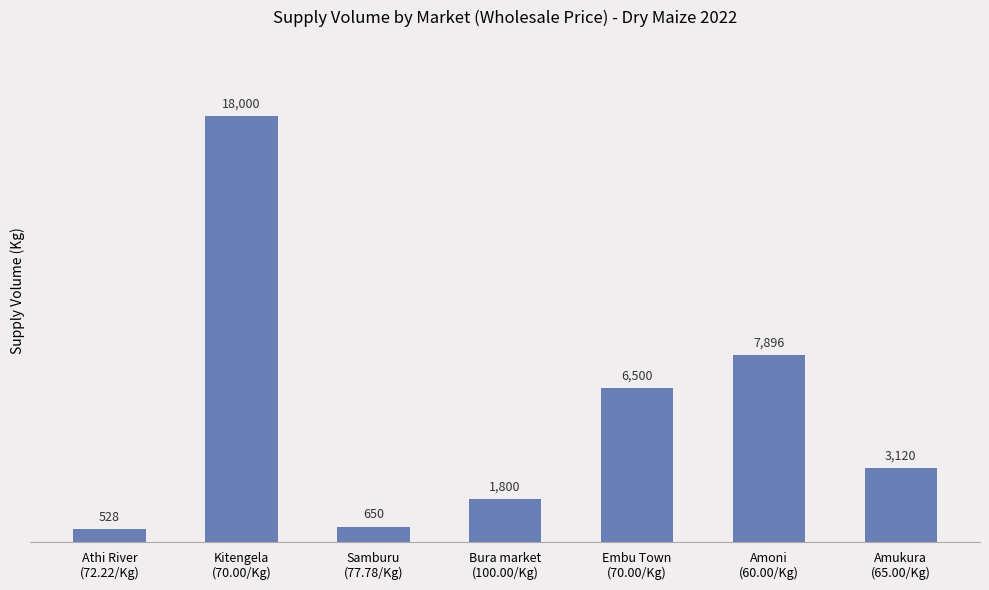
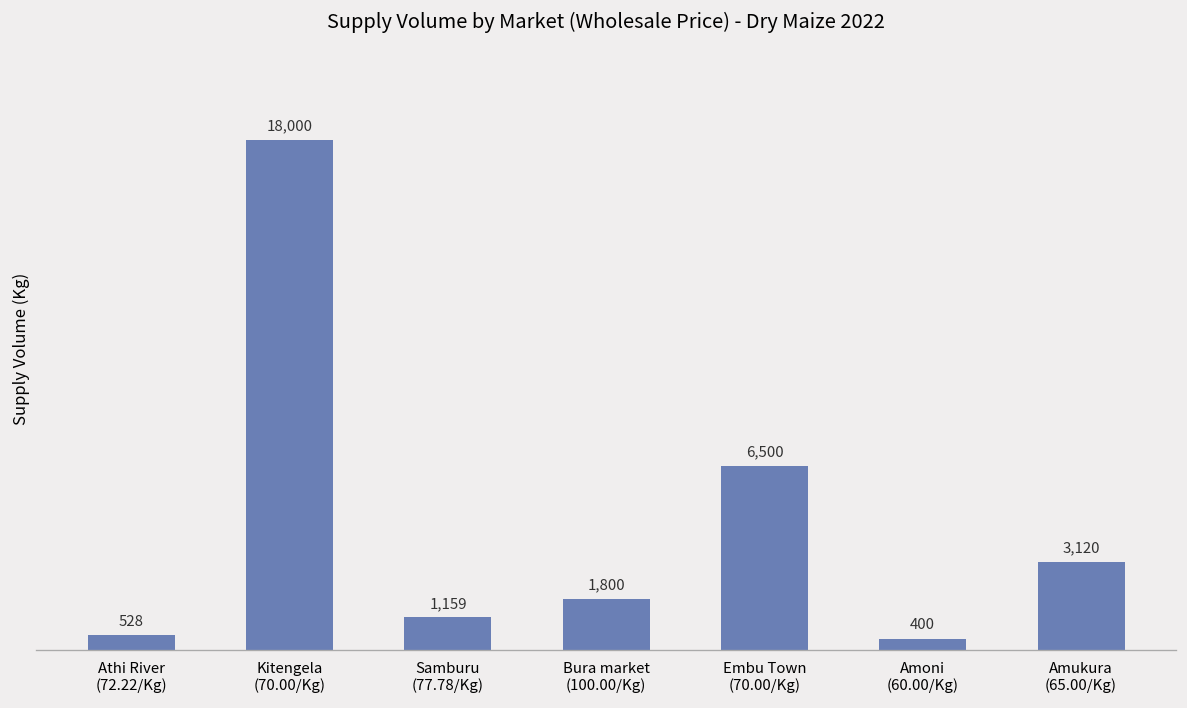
  {
    "Athi River (72.22/Kg)": "528",
    "Kitengela (70.00/Kg)": "18,000",
-   "Samburu (77.78/Kg)": "650",
+   "Samburu (77.78/Kg)": "1,159",
    "Bura market (100.00/Kg)": "1,800",
    "Embu Town (70.00/Kg)": "6,500",
-   "Amoni (60.00/Kg)": "7,896",
+   "Amoni (60.00/Kg)": "400",
    "Amukura (65.00/Kg)": "3,120"
  }
